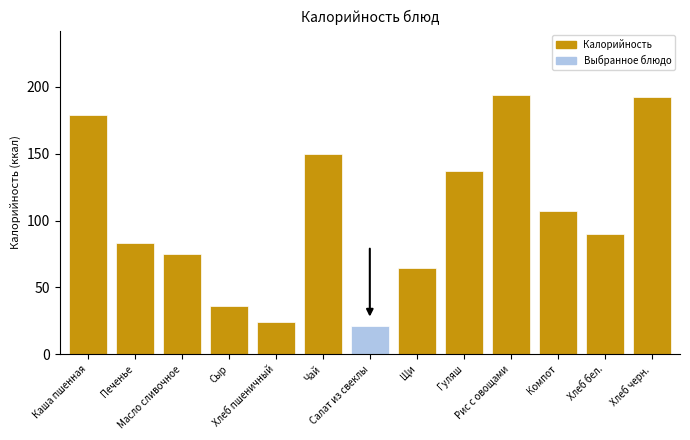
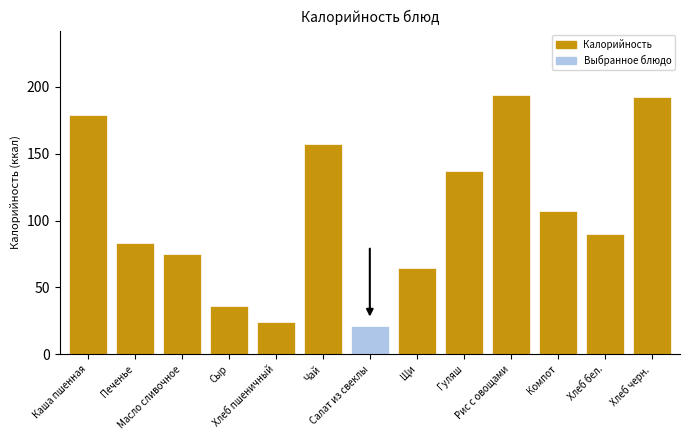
  {
    "Каша пшенная": 179,
    "Печенье": 83,
    "Масло сливочное": 75,
    "Сыр": 36,
    "Хлеб пшеничный": 24,
-   "Чай": 150,
+   "Чай": 157,
    "Салат из свеклы": 21,
    "Щи": 65,
    "Гуляш": 137,
    "Рис с овощами": 194,
    "Компот": 107,
    "Хлеб бел.": 90,
    "Хлеб черн.": 192
  }
